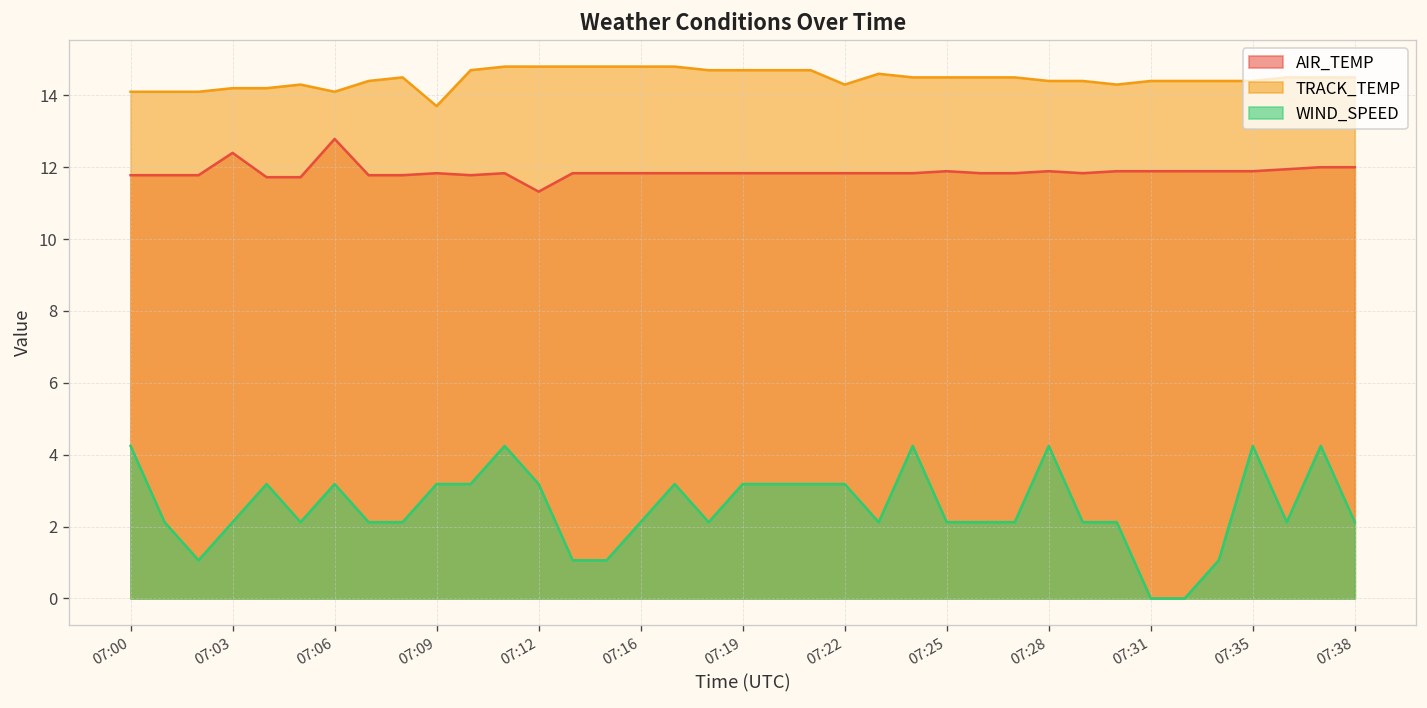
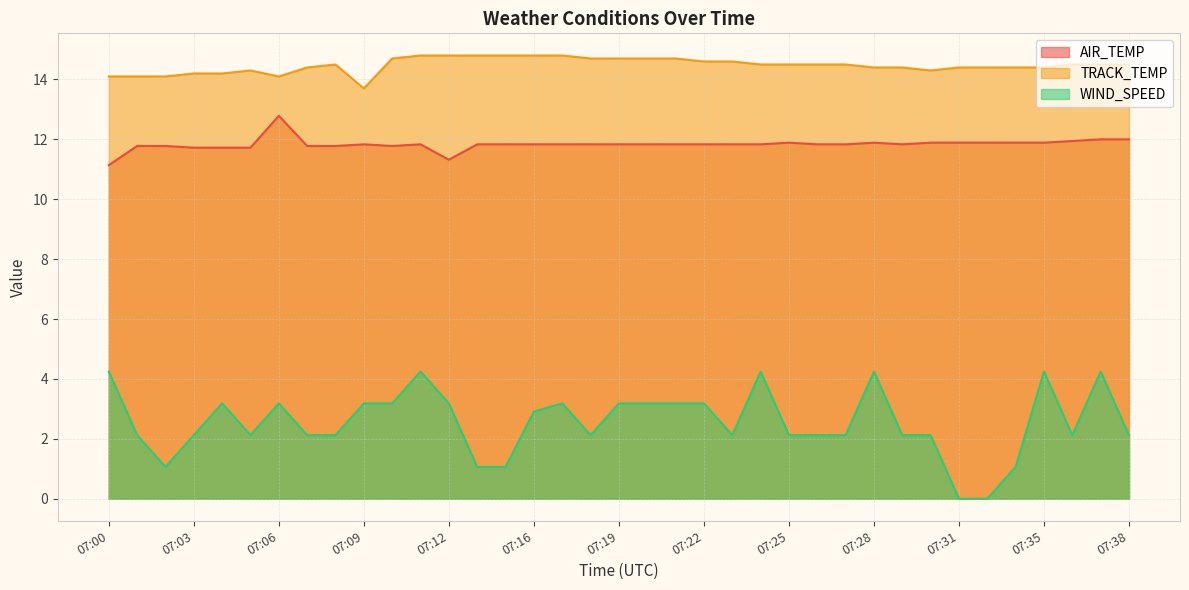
  {
    "AIR_TEMP": {
-     "07:00": 11.8,
-     "07:03": 12.4,
+     "07:00": 11.1,
+     "07:03": 11.7,
      "07:06": 12.8,
      "07:09": 11.8,
      "07:12": 11.3,
      "07:16": 11.8,
      "07:19": 11.8,
      "07:22": 11.8,
      "07:25": 11.9,
      "07:28": 11.9,
      "07:31": 11.9,
      "07:35": 11.9,
      "07:38": 12.0
    },
    "TRACK_TEMP": {
      "07:00": 14.1,
      "07:03": 14.2,
      "07:06": 14.1,
      "07:09": 13.7,
      "07:12": 14.8,
      "07:16": 14.8,
      "07:19": 14.7,
-     "07:22": 14.3,
+     "07:22": 14.6,
      "07:25": 14.5,
      "07:28": 14.4,
      "07:31": 14.4
    },
    "WIND_SPEED": {
      "07:00": 4.2,
      "07:03": 2.1,
      "07:06": 3.2,
      "07:09": 3.2,
      "07:12": 3.2,
-     "07:16": 2.1,
+     "07:16": 2.9,
      "07:19": 3.2,
      "07:22": 3.2,
      "07:25": 2.1,
      "07:28": 4.2,
      "07:31": 0.0,
      "07:35": 4.2,
      "07:38": 2.1
    }
  }
